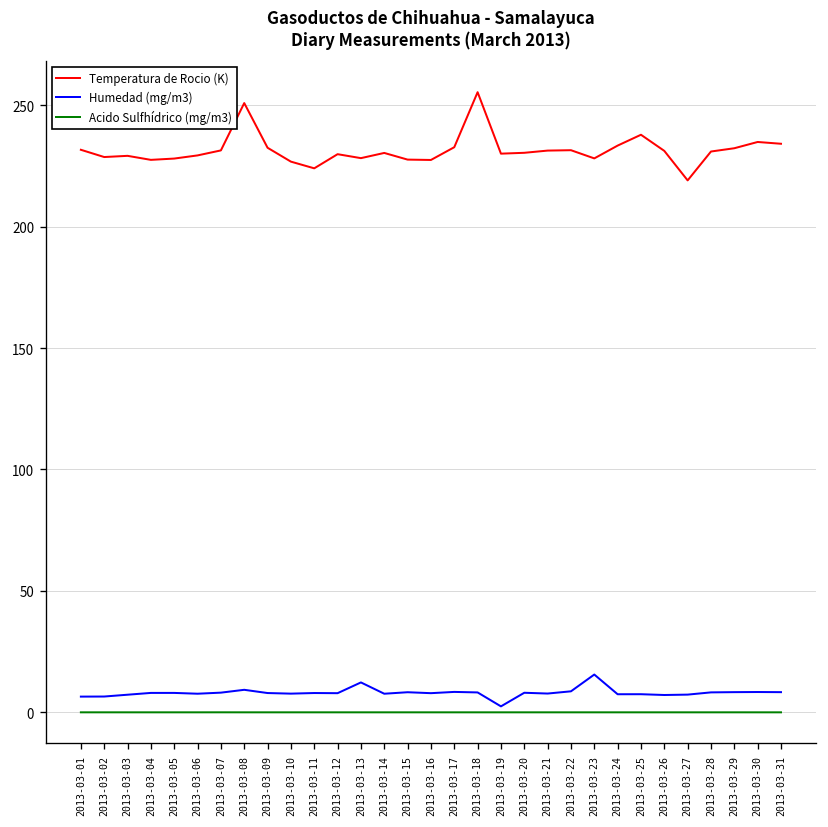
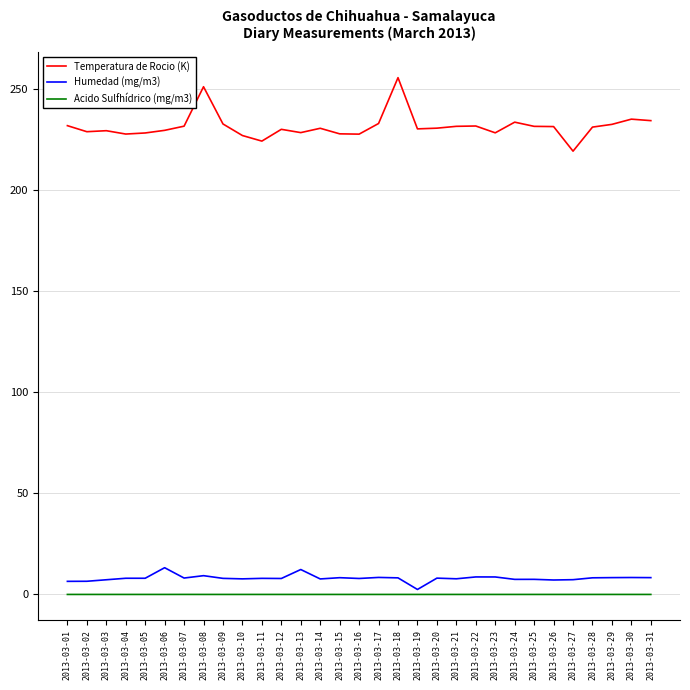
  {
    "Temperatura de Rocio (K)": {
      "2013-03-01": 232,
      "2013-03-02": 229,
      "2013-03-03": 229,
      "2013-03-04": 228,
      "2013-03-05": 228,
      "2013-03-06": 229,
      "2013-03-07": 231,
      "2013-03-08": 251,
      "2013-03-09": 232,
      "2013-03-10": 227,
      "2013-03-11": 224,
      "2013-03-12": 230,
      "2013-03-13": 228,
      "2013-03-14": 230,
      "2013-03-15": 228,
      "2013-03-16": 227,
      "2013-03-17": 233,
      "2013-03-18": 255,
      "2013-03-19": 230,
      "2013-03-20": 230,
      "2013-03-21": 231,
      "2013-03-22": 231,
      "2013-03-23": 228,
      "2013-03-24": 233,
-     "2013-03-25": 238,
+     "2013-03-25": 231,
      "2013-03-26": 231,
      "2013-03-27": 219,
      "2013-03-28": 231,
      "2013-03-29": 232,
      "2013-03-30": 235,
      "2013-03-31": 234
    },
    "Humedad (mg/m3)": {
      "2013-03-01": 6,
      "2013-03-02": 7,
      "2013-03-03": 7,
      "2013-03-04": 8,
      "2013-03-05": 8,
-     "2013-03-06": 8,
+     "2013-03-06": 13,
      "2013-03-07": 8,
      "2013-03-08": 9,
      "2013-03-09": 8,
      "2013-03-10": 8,
      "2013-03-11": 8,
      "2013-03-12": 8,
      "2013-03-13": 12,
      "2013-03-14": 8,
      "2013-03-15": 8,
      "2013-03-16": 8,
      "2013-03-17": 8,
      "2013-03-18": 8,
      "2013-03-19": 2,
      "2013-03-20": 8,
      "2013-03-21": 8,
      "2013-03-22": 9,
-     "2013-03-23": 16,
+     "2013-03-23": 9,
      "2013-03-24": 7,
      "2013-03-25": 7,
      "2013-03-26": 7,
      "2013-03-27": 7,
      "2013-03-28": 8,
      "2013-03-29": 8,
      "2013-03-30": 8,
      "2013-03-31": 8
    },
    "Acido Sulfhídrico (mg/m3)": {
      "2013-03-01": 0,
      "2013-03-02": 0,
      "2013-03-03": 0,
      "2013-03-04": 0,
      "2013-03-05": 0,
      "2013-03-06": 0,
      "2013-03-07": 0,
      "2013-03-08": 0,
      "2013-03-09": 0,
      "2013-03-10": 0,
      "2013-03-11": 0,
      "2013-03-12": 0,
      "2013-03-13": 0,
      "2013-03-14": 0,
      "2013-03-15": 0,
      "2013-03-16": 0,
      "2013-03-17": 0,
      "2013-03-18": 0,
      "2013-03-19": 0,
      "2013-03-20": 0,
      "2013-03-21": 0,
      "2013-03-22": 0,
      "2013-03-23": 0,
      "2013-03-24": 0,
      "2013-03-25": 0,
      "2013-03-26": 0,
      "2013-03-27": 0,
      "2013-03-28": 0,
      "2013-03-29": 0,
      "2013-03-30": 0,
      "2013-03-31": 0
    }
  }
